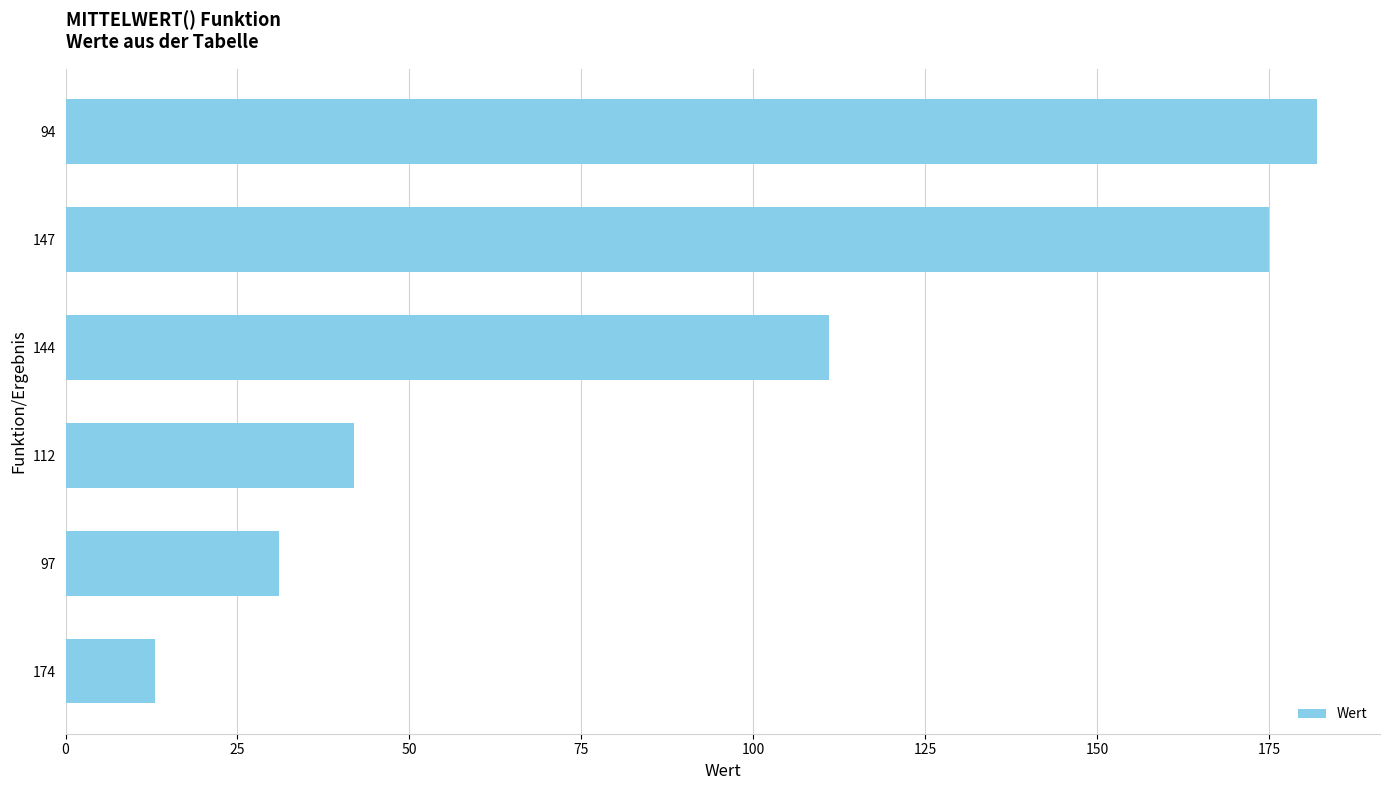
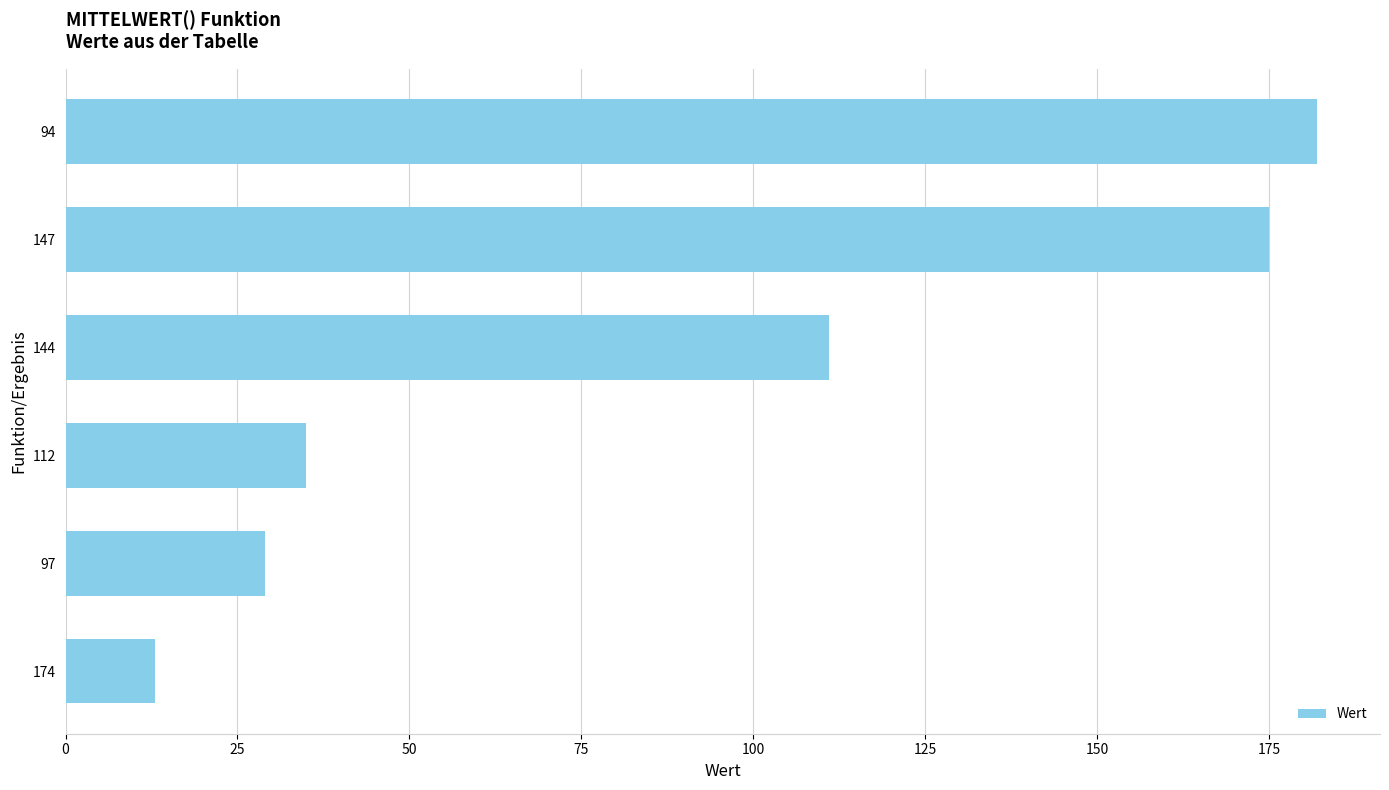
  {
    "94": 182,
    "147": 175,
-   "112": 42,
-   "97": 31,
+   "112": 35,
+   "97": 29,
    "174": 13
  }
